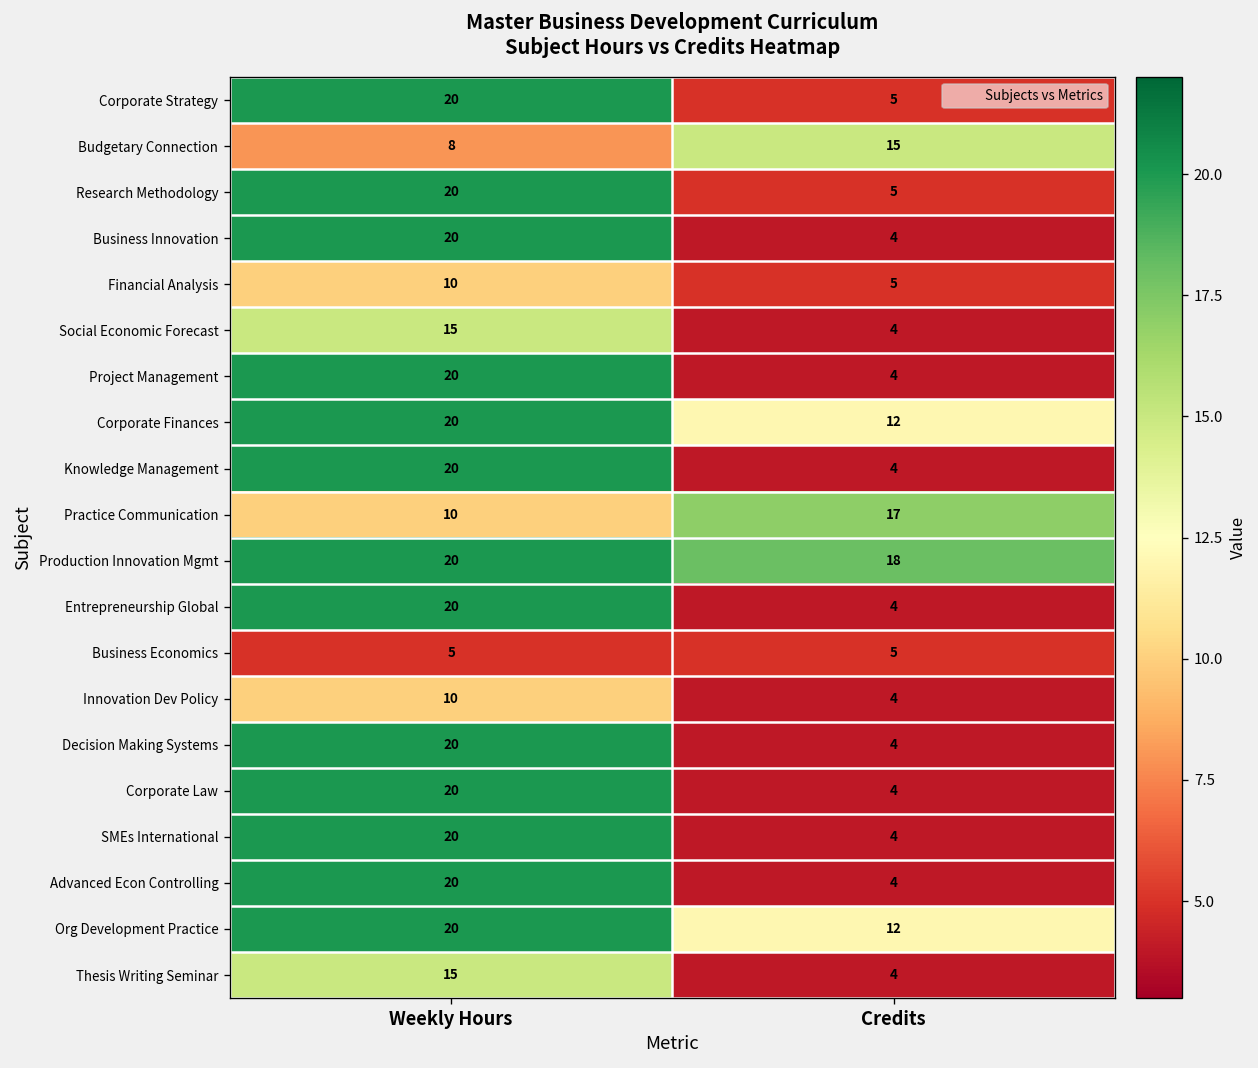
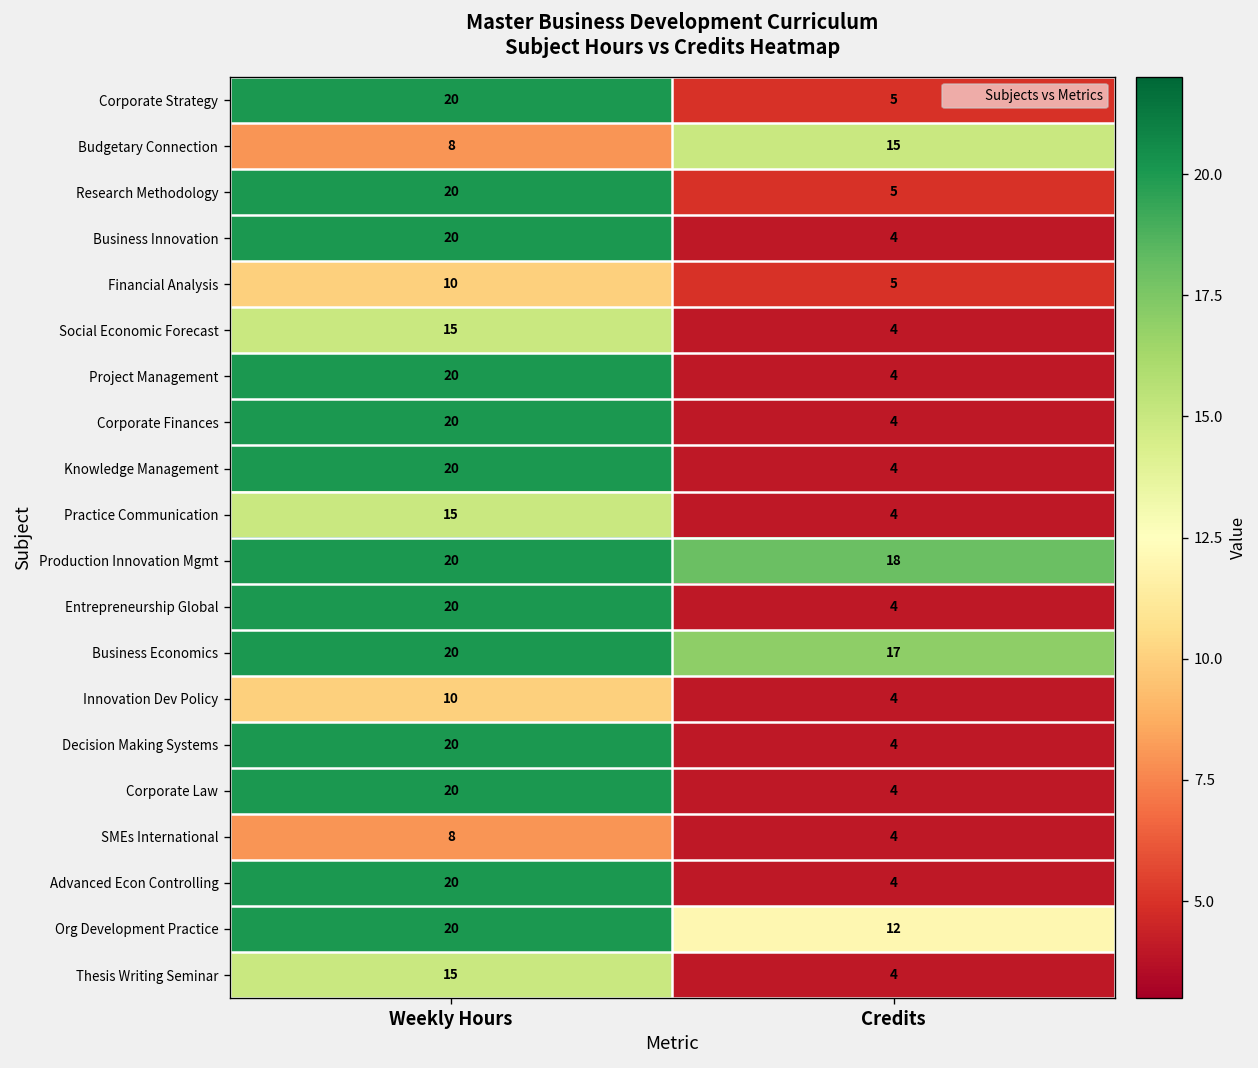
  {
    "Corporate Strategy": {
      "Weekly Hours": 20,
      "Credits": 5
    },
    "Budgetary Connection": {
      "Weekly Hours": 8,
      "Credits": 15
    },
    "Research Methodology": {
      "Weekly Hours": 20,
      "Credits": 5
    },
    "Business Innovation": {
      "Weekly Hours": 20,
      "Credits": 4
    },
    "Financial Analysis": {
      "Weekly Hours": 10,
      "Credits": 5
    },
    "Social Economic Forecast": {
      "Weekly Hours": 15,
      "Credits": 4
    },
    "Project Management": {
      "Weekly Hours": 20,
      "Credits": 4
    },
    "Corporate Finances": {
      "Weekly Hours": 20,
-     "Credits": 12
+     "Credits": 4
    },
    "Knowledge Management": {
      "Weekly Hours": 20,
      "Credits": 4
    },
    "Practice Communication": {
-     "Weekly Hours": 10,
-     "Credits": 17
+     "Weekly Hours": 15,
+     "Credits": 4
    },
    "Production Innovation Mgmt": {
      "Weekly Hours": 20,
      "Credits": 18
    },
    "Entrepreneurship Global": {
      "Weekly Hours": 20,
      "Credits": 4
    },
    "Business Economics": {
-     "Weekly Hours": 5,
-     "Credits": 5
+     "Weekly Hours": 20,
+     "Credits": 17
    },
    "Innovation Dev Policy": {
      "Weekly Hours": 10,
      "Credits": 4
    },
    "Decision Making Systems": {
      "Weekly Hours": 20,
      "Credits": 4
    },
    "Corporate Law": {
      "Weekly Hours": 20,
      "Credits": 4
    },
    "SMEs International": {
-     "Weekly Hours": 20,
+     "Weekly Hours": 8,
      "Credits": 4
    },
    "Advanced Econ Controlling": {
      "Weekly Hours": 20,
      "Credits": 4
    },
    "Org Development Practice": {
      "Weekly Hours": 20,
      "Credits": 12
    },
    "Thesis Writing Seminar": {
      "Weekly Hours": 15,
      "Credits": 4
    }
  }
